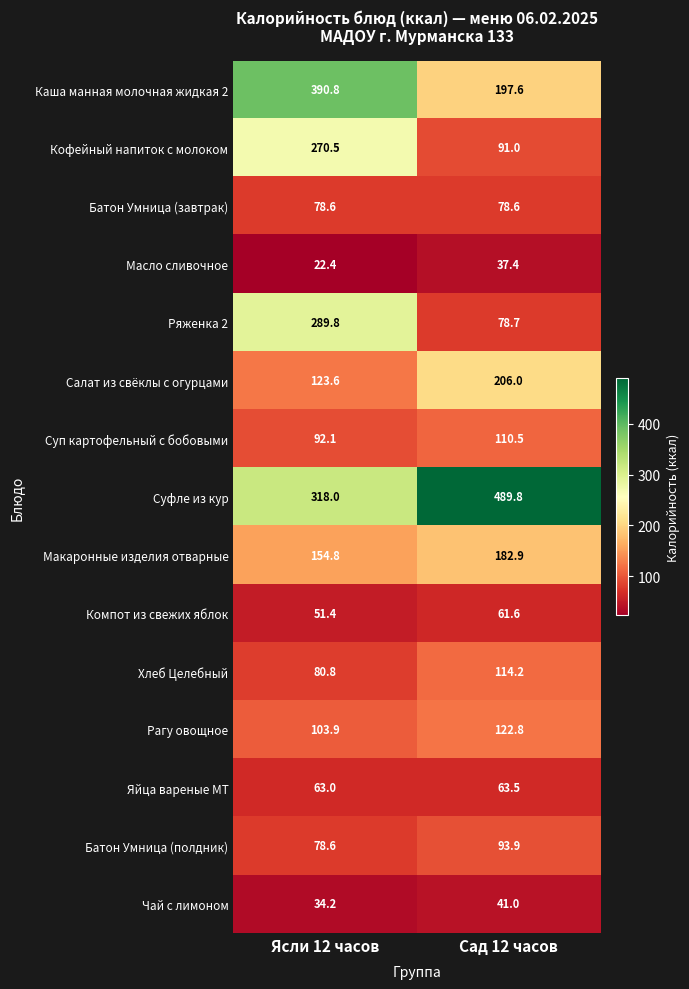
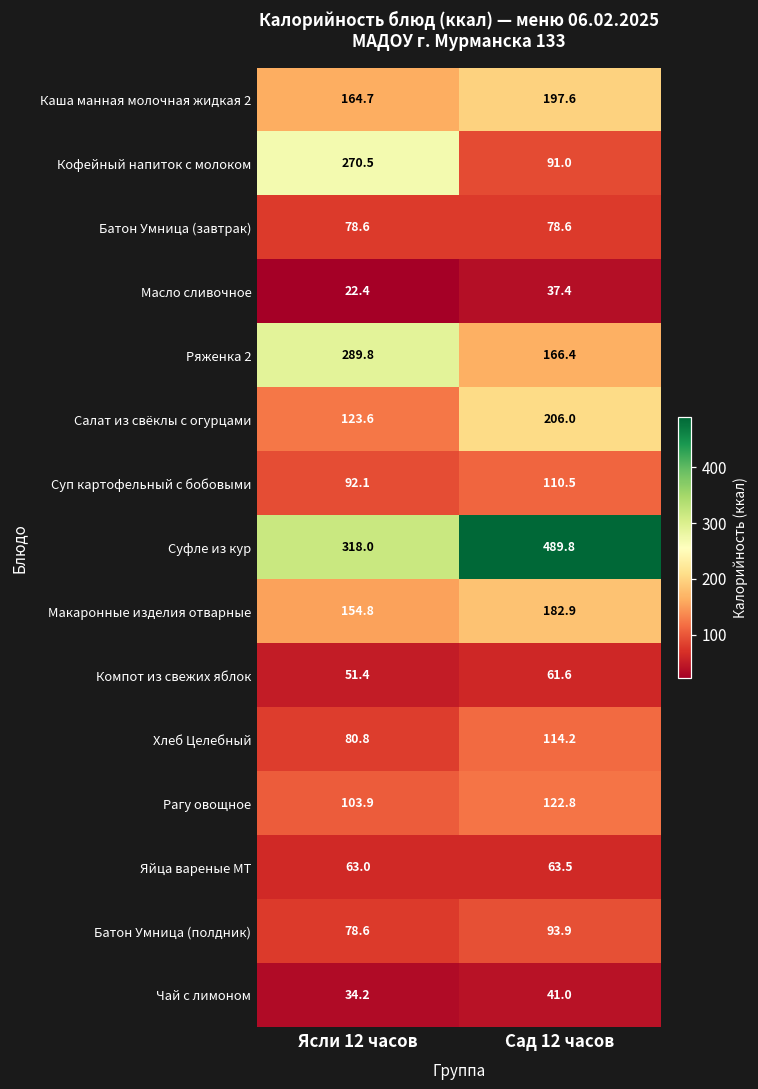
  {
    "Каша манная молочная жидкая 2": {
-     "Ясли 12 часов": 390.8,
+     "Ясли 12 часов": 164.7,
      "Сад 12 часов": 197.6
    },
    "Кофейный напиток с молоком": {
      "Ясли 12 часов": 270.5,
      "Сад 12 часов": 91.0
    },
    "Батон Умница (завтрак)": {
      "Ясли 12 часов": 78.6,
      "Сад 12 часов": 78.6
    },
    "Масло сливочное": {
      "Ясли 12 часов": 22.4,
      "Сад 12 часов": 37.4
    },
    "Ряженка 2": {
      "Ясли 12 часов": 289.8,
-     "Сад 12 часов": 78.7
+     "Сад 12 часов": 166.4
    },
    "Салат из свёклы с огурцами": {
      "Ясли 12 часов": 123.6,
      "Сад 12 часов": 206.0
    },
    "Суп картофельный с бобовыми": {
      "Ясли 12 часов": 92.1,
      "Сад 12 часов": 110.5
    },
    "Суфле из кур": {
      "Ясли 12 часов": 318.0,
      "Сад 12 часов": 489.8
    },
    "Макаронные изделия отварные": {
      "Ясли 12 часов": 154.8,
      "Сад 12 часов": 182.9
    },
    "Компот из свежих яблок": {
      "Ясли 12 часов": 51.4,
      "Сад 12 часов": 61.6
    },
    "Хлеб Целебный": {
      "Ясли 12 часов": 80.8,
      "Сад 12 часов": 114.2
    },
    "Рагу овощное": {
      "Ясли 12 часов": 103.9,
      "Сад 12 часов": 122.8
    },
    "Яйца вареные МТ": {
      "Ясли 12 часов": 63.0,
      "Сад 12 часов": 63.5
    },
    "Батон Умница (полдник)": {
      "Ясли 12 часов": 78.6,
      "Сад 12 часов": 93.9
    },
    "Чай с лимоном": {
      "Ясли 12 часов": 34.2,
      "Сад 12 часов": 41.0
    }
  }
